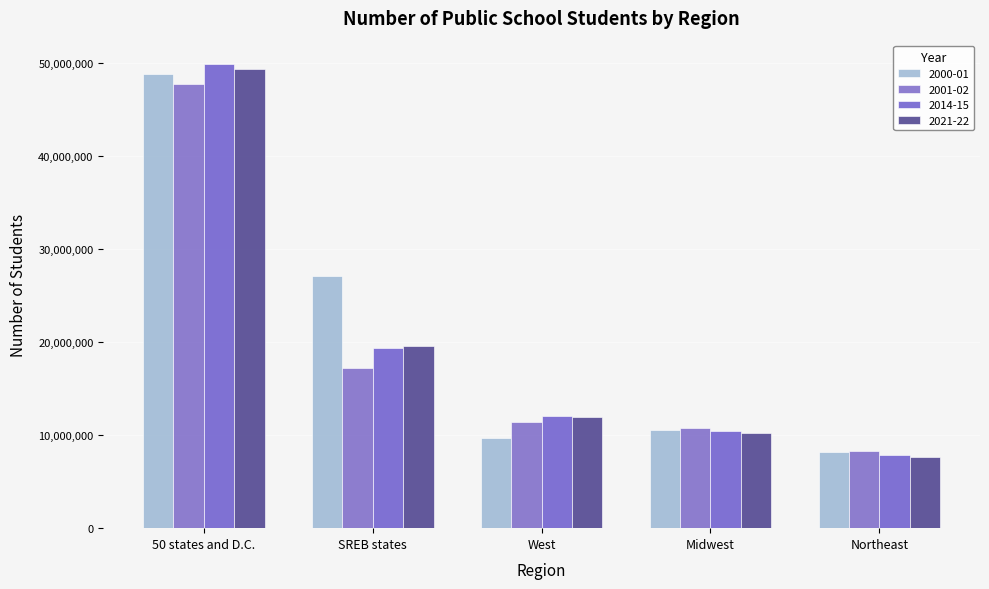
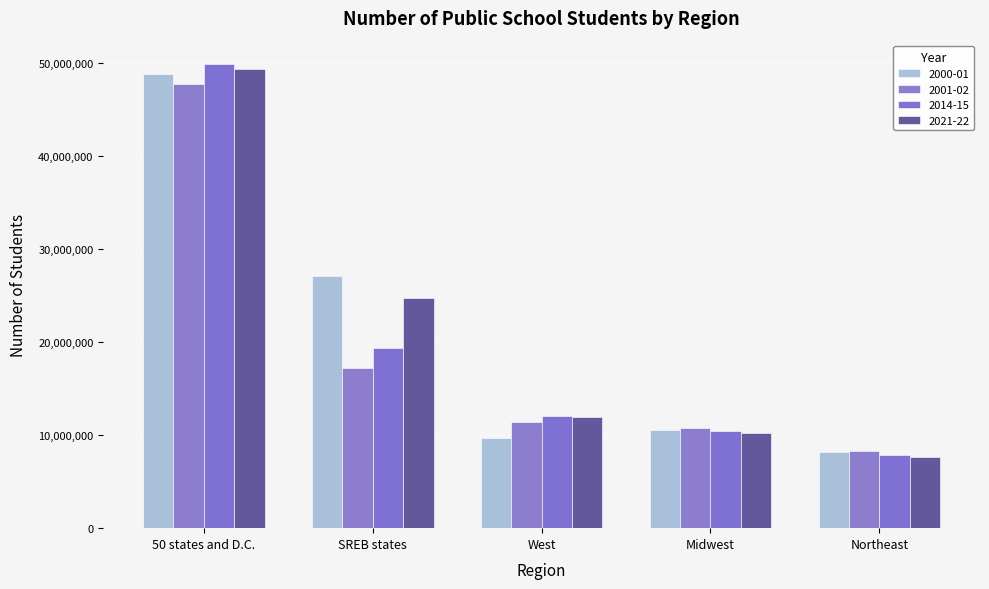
  {
    "2000-01": {
      "50 states and D.C.": "49,000,000",
      "SREB states": "27,000,000",
      "West": "10,000,000",
      "Midwest": "11,000,000",
      "Northeast": "8,000,000"
    },
    "2021-22": {
      "50 states and D.C.": "49,000,000",
-     "SREB states": "20,000,000",
+     "SREB states": "25,000,000",
      "West": "12,000,000",
      "Midwest": "10,000,000",
      "Northeast": "8,000,000"
    }
  }
